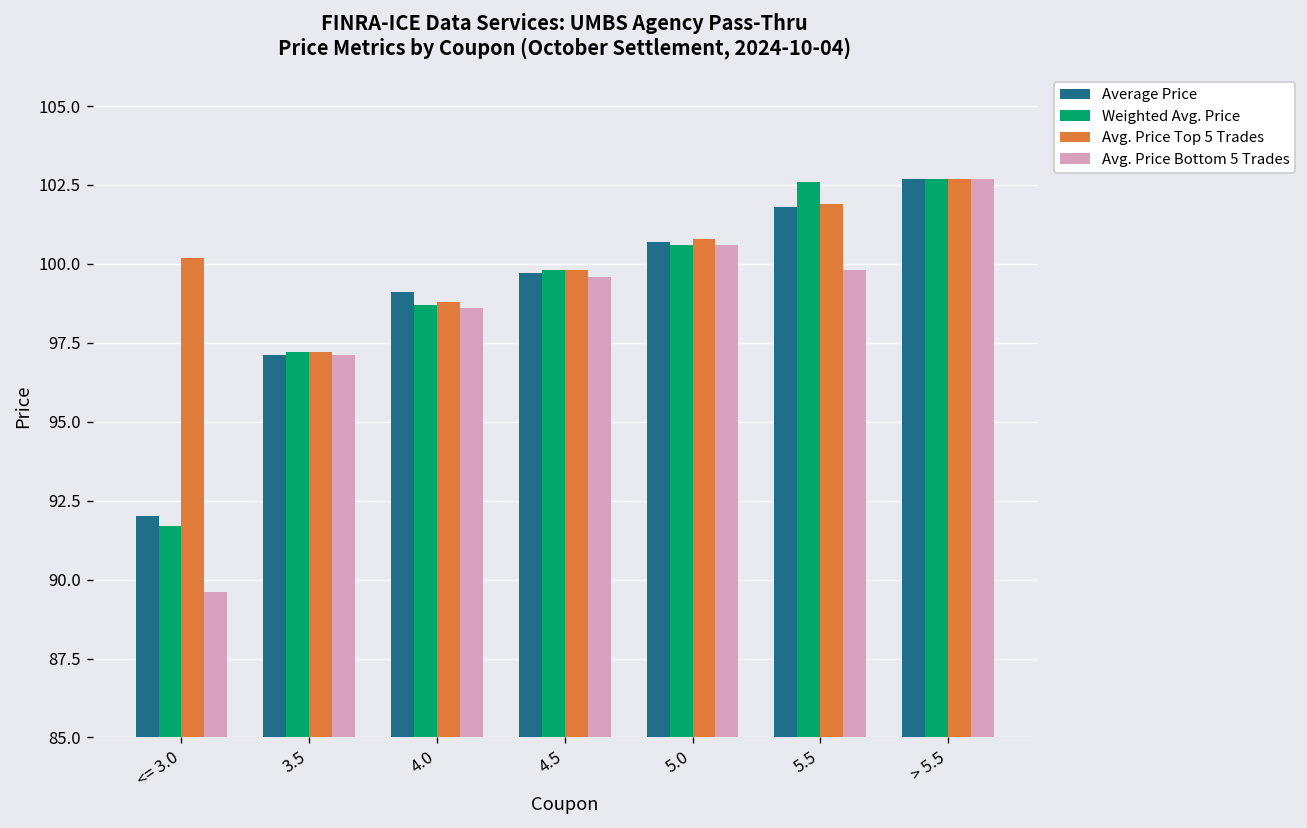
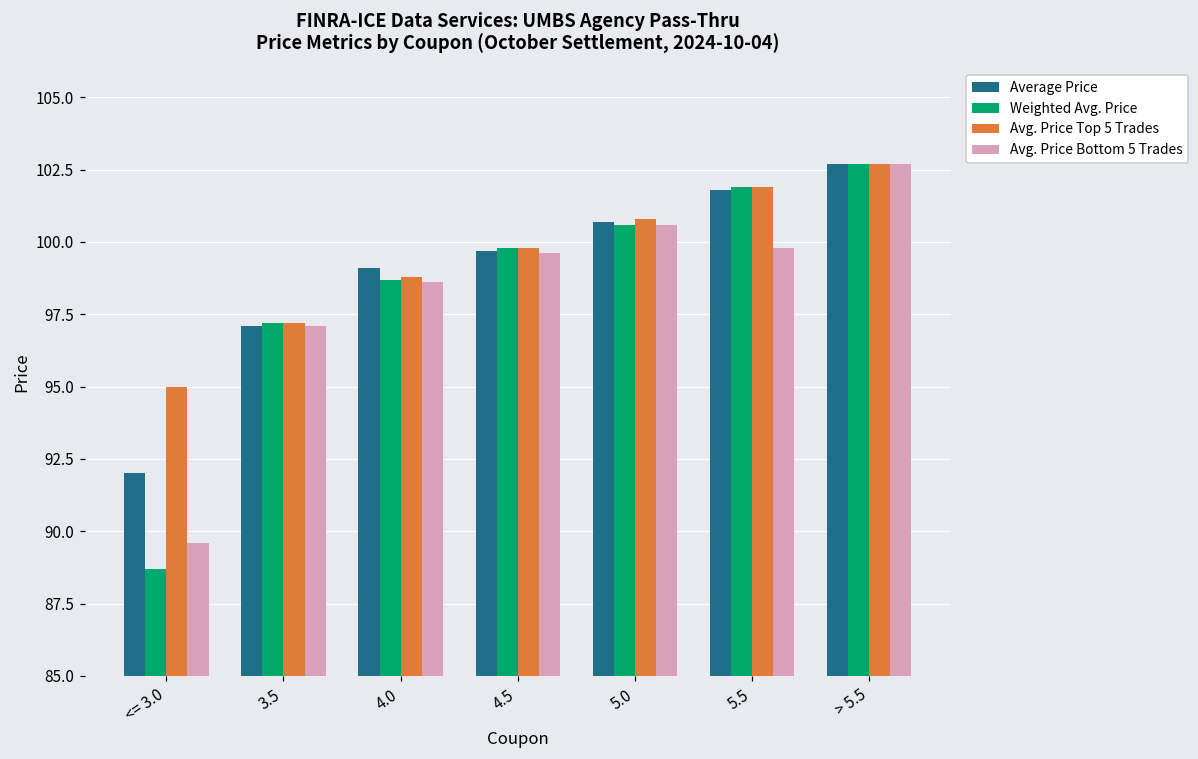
  {
    "Average Price": {
      "<= 3.0": 92.0,
      "3.5": 97.1,
      "4.0": 99.1,
      "4.5": 99.7,
      "5.0": 100.7,
      "5.5": 101.8,
      "> 5.5": 102.7
    },
    "Weighted Avg. Price": {
-     "<= 3.0": 91.7,
+     "<= 3.0": 88.7,
      "3.5": 97.2,
      "4.0": 98.7,
      "4.5": 99.8,
      "5.0": 100.6,
-     "5.5": 102.6,
+     "5.5": 101.9,
      "> 5.5": 102.7
    },
    "Avg. Price Top 5 Trades": {
-     "<= 3.0": 100.2,
+     "<= 3.0": 95.0,
      "3.5": 97.2,
      "4.0": 98.8,
      "4.5": 99.8,
      "5.0": 100.8,
      "5.5": 101.9,
      "> 5.5": 102.7
    },
    "Avg. Price Bottom 5 Trades": {
      "<= 3.0": 89.6,
      "3.5": 97.1,
      "4.0": 98.6,
      "4.5": 99.6,
      "5.0": 100.6,
      "5.5": 99.8,
      "> 5.5": 102.7
    }
  }
